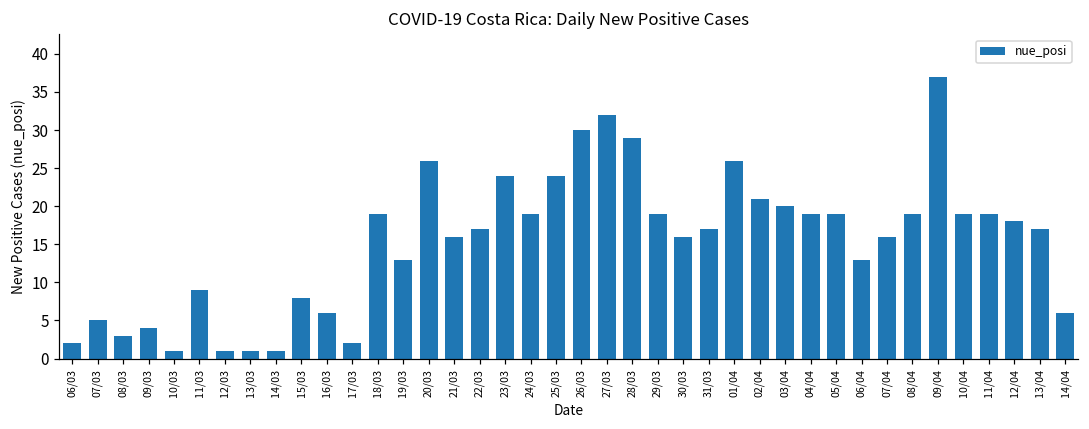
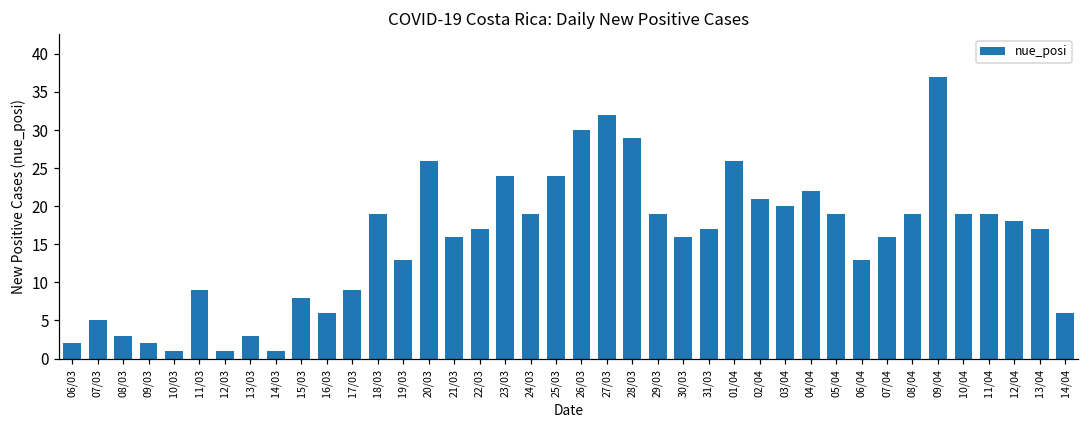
  {
    "06/03": 2,
    "07/03": 5,
    "08/03": 3,
-   "09/03": 4,
+   "09/03": 2,
    "10/03": 1,
    "11/03": 9,
    "12/03": 1,
-   "13/03": 1,
+   "13/03": 3,
    "14/03": 1,
    "15/03": 8,
    "16/03": 6,
-   "17/03": 2,
+   "17/03": 9,
    "18/03": 19,
    "19/03": 13,
    "20/03": 26,
    "21/03": 16,
    "22/03": 17,
    "23/03": 24,
    "24/03": 19,
    "25/03": 24,
    "26/03": 30,
    "27/03": 32,
    "28/03": 29,
    "29/03": 19,
    "30/03": 16,
    "31/03": 17,
    "01/04": 26,
    "02/04": 21,
    "03/04": 20,
-   "04/04": 19,
+   "04/04": 22,
    "05/04": 19,
    "06/04": 13,
    "07/04": 16,
    "08/04": 19,
    "09/04": 37,
    "10/04": 19,
    "11/04": 19,
    "12/04": 18,
    "13/04": 17,
    "14/04": 6
  }
